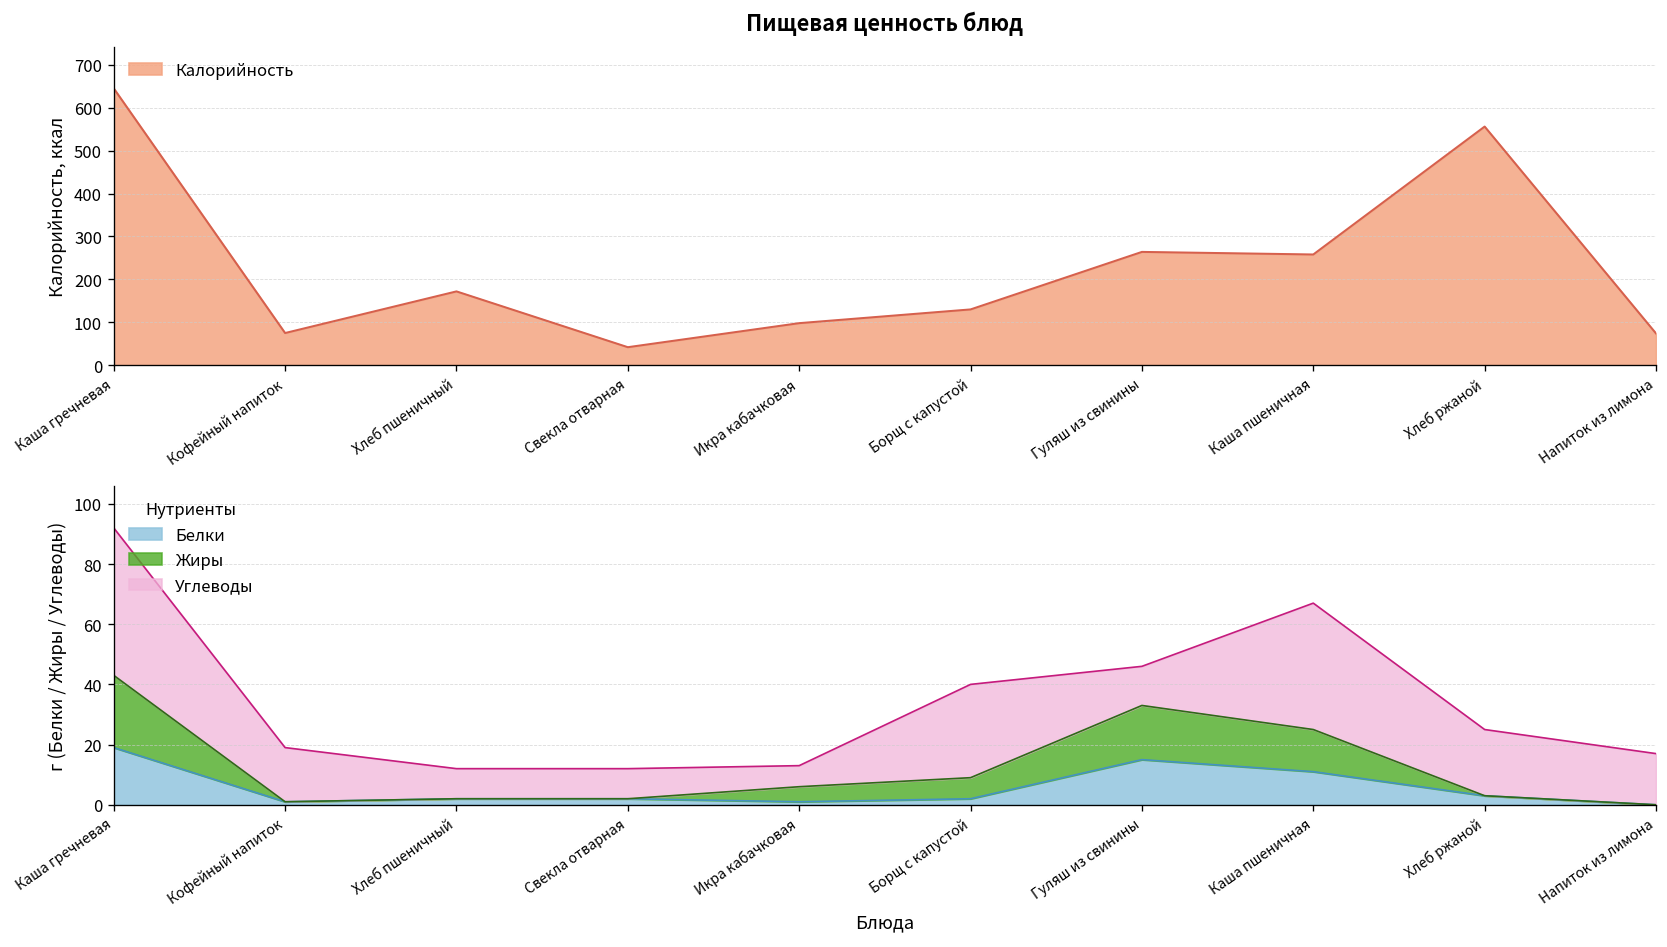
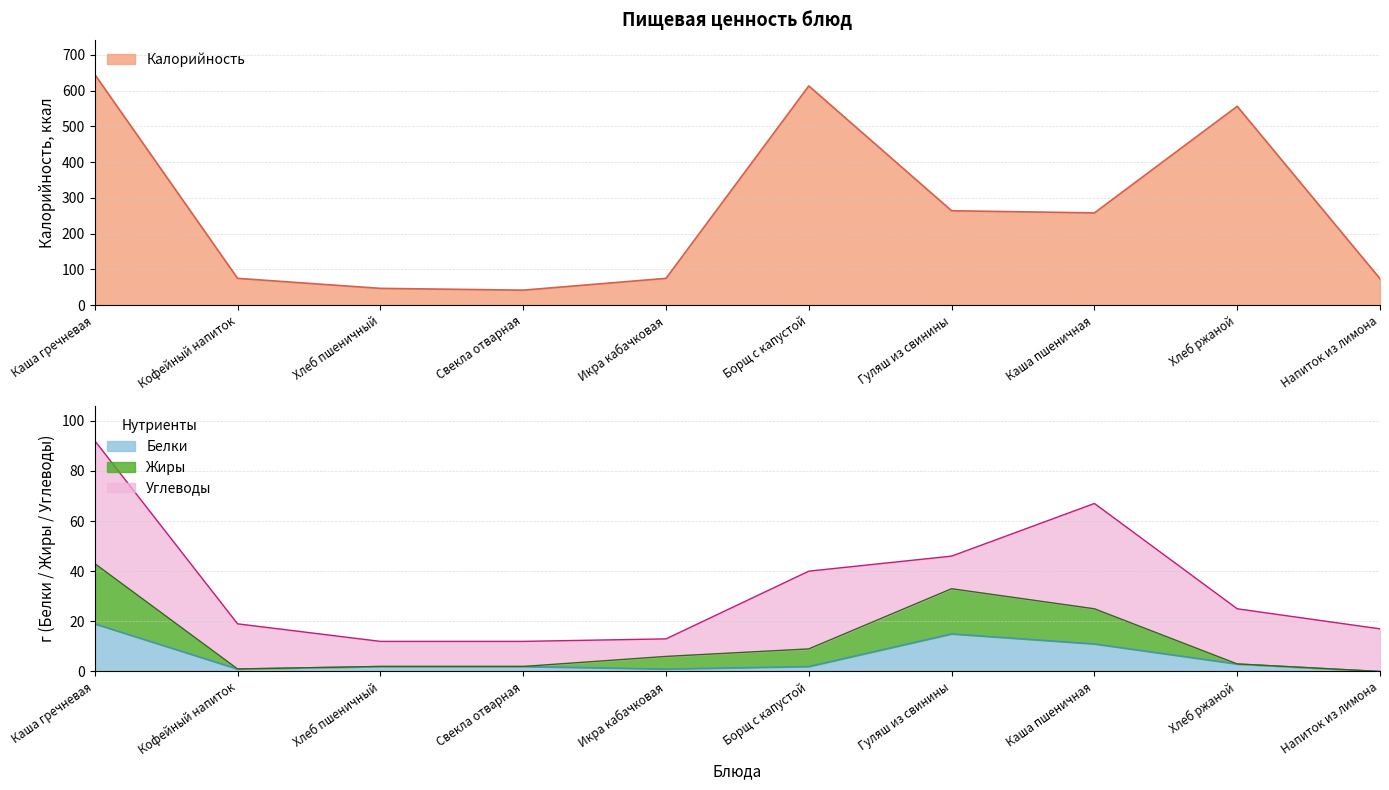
  {
    "Пищевая ценность блюд": {
      "Каша гречневая": 650,
      "Кофейный напиток": 80,
-     "Хлеб пшеничный": 170,
+     "Хлеб пшеничный": 50,
      "Свекла отварная": 40,
-     "Икра кабачковая": 100,
-     "Борщ с капустой": 130,
+     "Икра кабачковая": 80,
+     "Борщ с капустой": 610,
      "Гуляш из свинины": 260,
      "Каша пшеничная": 260,
      "Хлеб ржаной": 560,
      "Напиток из лимона": 70
    }
  }
